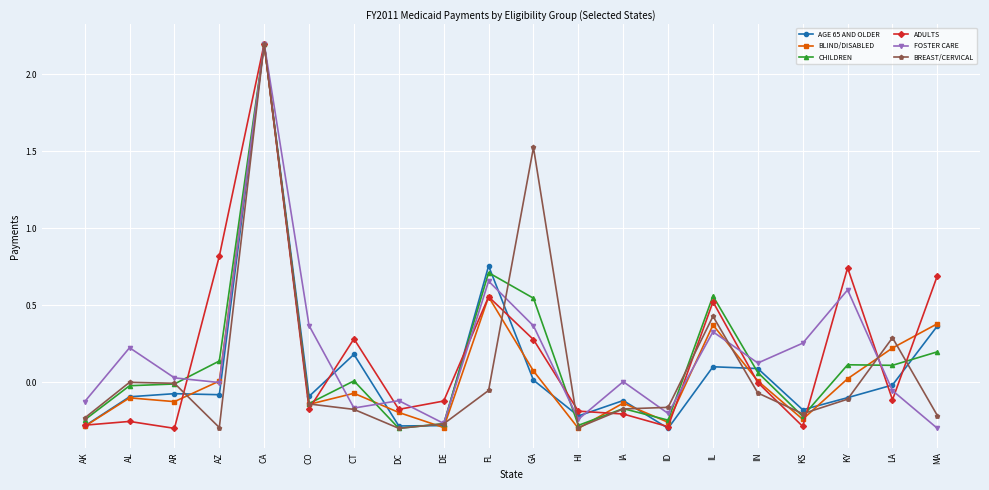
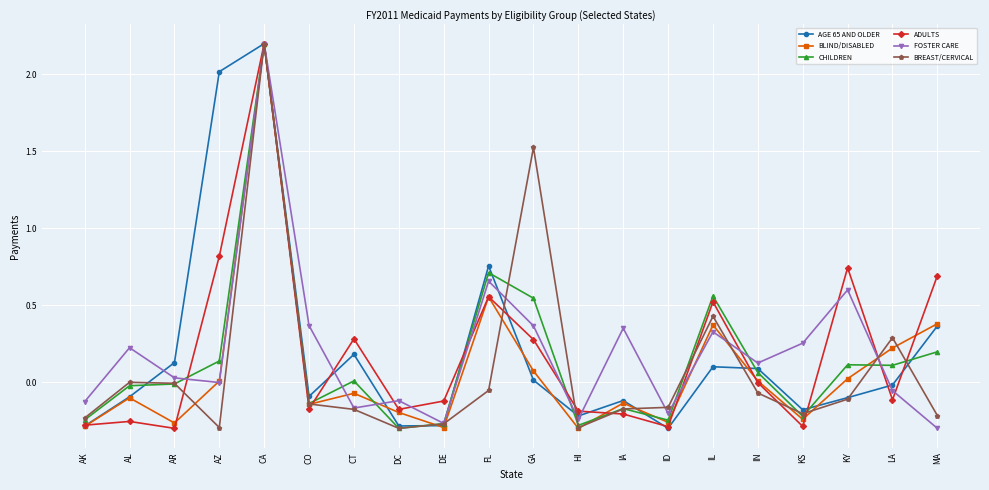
  {
    "AGE 65 AND OLDER": {
-     "AR": -0.07,
-     "AZ": -0.08,
+     "AR": 0.13,
+     "AZ": 2.02,
      "CO": -0.09,
      "CT": 0.18,
      "FL": 0.76,
      "GA": 0.01,
      "HI": -0.22,
      "IA": -0.12,
      "IL": 0.10,
      "IN": 0.09,
      "KS": -0.18,
      "LA": -0.02
    },
    "BLIND/DISABLED": {
-     "AR": -0.13,
+     "AR": -0.27,
      "CT": -0.07,
      "DC": -0.20,
      "GA": 0.07,
      "IA": -0.14,
      "IL": 0.37,
      "KS": -0.24,
      "KY": 0.02,
      "LA": 0.22
    },
    "CHILDREN": {
      "AL": -0.02,
      "AZ": 0.14,
      "CT": 0.01,
      "FL": 0.71,
      "GA": 0.55,
      "IL": 0.56,
      "IN": 0.06,
      "KS": -0.22,
      "KY": 0.11,
      "LA": 0.11,
      "MA": 0.20
    },
    "ADULTS": {
      "AL": -0.26,
      "AR": -0.30,
      "AZ": 0.82,
      "CO": -0.17,
      "CT": 0.28,
      "DC": -0.18,
      "DE": -0.12,
      "GA": 0.28,
      "HI": -0.19,
      "IA": -0.21,
      "IL": 0.52,
      "KS": -0.29,
      "KY": 0.74,
      "LA": -0.11,
      "MA": 0.69
    },
    "FOSTER CARE": {
      "AK": -0.13,
      "AL": 0.22,
      "AR": 0.03,
      "CO": 0.37,
      "DC": -0.12,
      "FL": 0.66,
      "GA": 0.37,
      "HI": -0.24,
-     "IA": 0.00,
+     "IA": 0.35,
      "ID": -0.20,
      "IL": 0.33,
      "IN": 0.12,
      "KS": 0.25,
      "KY": 0.60,
      "LA": -0.05,
      "MA": -0.30
    },
    "BREAST/CERVICAL": {
      "AL": 0.00,
      "AZ": -0.29,
      "FL": -0.05,
      "GA": 1.53,
      "ID": -0.16,
      "IL": 0.43,
      "IN": -0.07,
      "KS": -0.21,
      "LA": 0.29,
      "MA": -0.22
    }
  }
